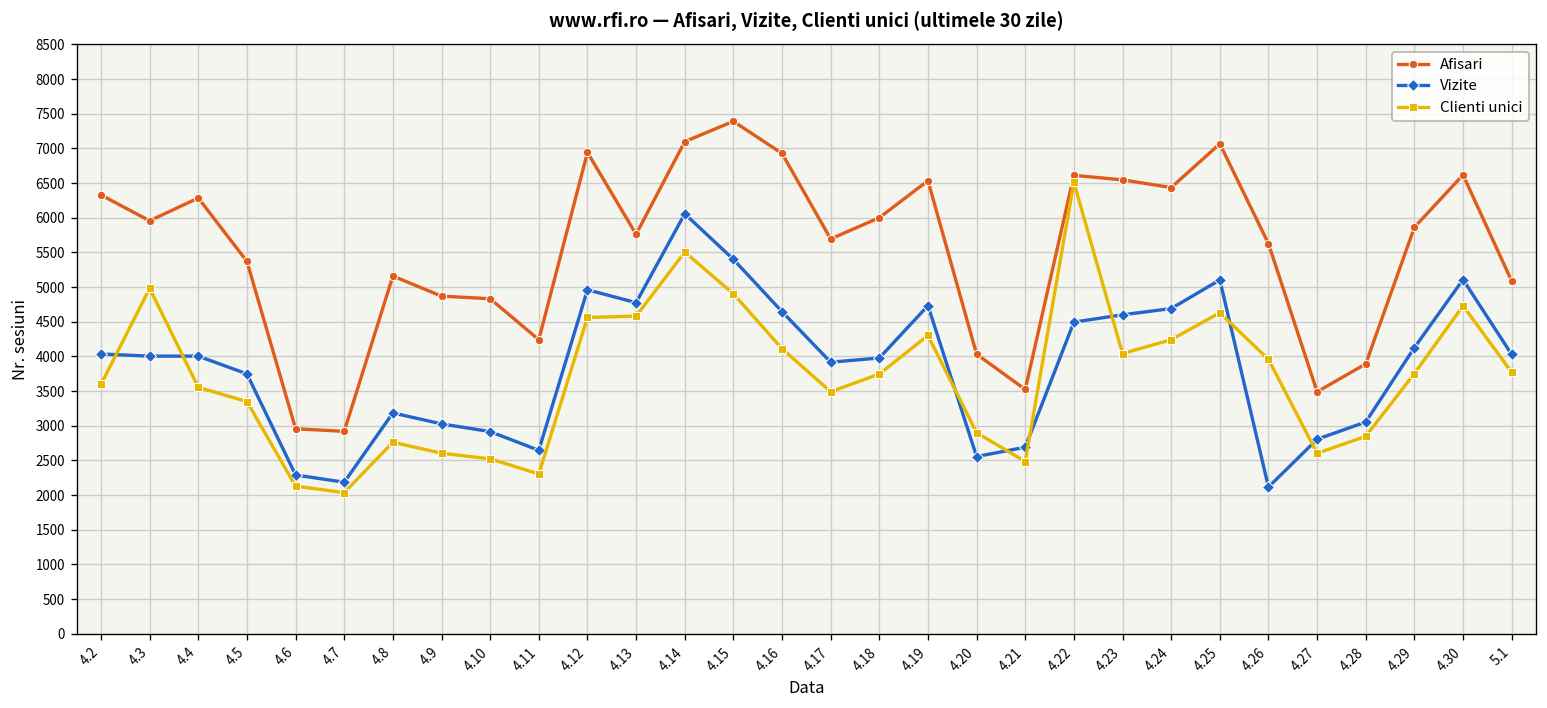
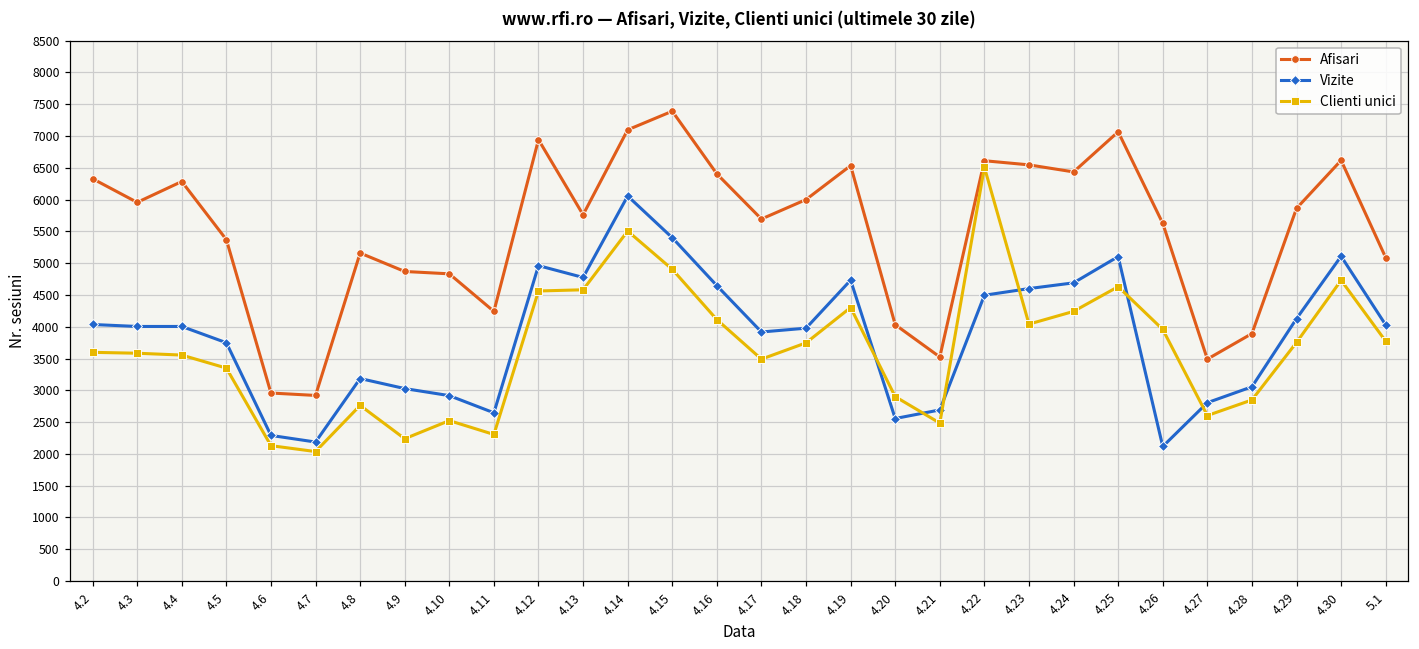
  {
    "Afisari": {
      "4.2": 6300,
      "4.3": 6000,
      "4.4": 6300,
      "4.5": 5400,
      "4.6": 3000,
      "4.7": 2900,
      "4.8": 5200,
      "4.9": 4900,
      "4.10": 4800,
      "4.11": 4200,
      "4.12": 6900,
      "4.13": 5800,
      "4.14": 7100,
      "4.15": 7400,
-     "4.16": 6900,
+     "4.16": 6400,
      "4.17": 5700,
      "4.18": 6000,
      "4.19": 6500,
      "4.20": 4000,
      "4.21": 3500,
      "4.22": 6600,
      "4.23": 6500,
      "4.24": 6400,
      "4.25": 7100,
      "4.26": 5600,
      "4.27": 3500,
      "4.28": 3900,
      "4.29": 5900,
      "4.30": 6600,
      "5.1": 5100
    },
    "Vizite": {
      "4.2": 4000,
      "4.3": 4000,
      "4.4": 4000,
      "4.5": 3700,
      "4.6": 2300,
      "4.7": 2200,
      "4.8": 3200,
      "4.9": 3000,
      "4.10": 2900,
      "4.11": 2600,
      "4.12": 5000,
      "4.13": 4800,
      "4.14": 6100,
      "4.15": 5400,
      "4.16": 4600,
      "4.17": 3900,
      "4.18": 4000,
      "4.19": 4700,
      "4.20": 2600,
      "4.21": 2700,
      "4.22": 4500,
      "4.23": 4600,
      "4.24": 4700,
      "4.25": 5100,
      "4.26": 2100,
      "4.27": 2800,
      "4.28": 3100,
      "4.29": 4100,
      "4.30": 5100,
      "5.1": 4000
    },
    "Clienti unici": {
      "4.2": 3600,
-     "4.3": 5000,
+     "4.3": 3600,
      "4.4": 3600,
      "4.5": 3300,
      "4.6": 2100,
      "4.7": 2000,
      "4.8": 2800,
-     "4.9": 2600,
+     "4.9": 2200,
      "4.10": 2500,
      "4.11": 2300,
      "4.12": 4600,
      "4.13": 4600,
      "4.14": 5500,
      "4.15": 4900,
      "4.16": 4100,
      "4.17": 3500,
      "4.18": 3700,
      "4.19": 4300,
      "4.20": 2900,
      "4.21": 2500,
      "4.22": 6500,
      "4.23": 4000,
      "4.24": 4200,
      "4.25": 4600,
      "4.26": 4000,
      "4.27": 2600,
      "4.28": 2800,
      "4.29": 3800,
      "4.30": 4700,
      "5.1": 3800
    }
  }
